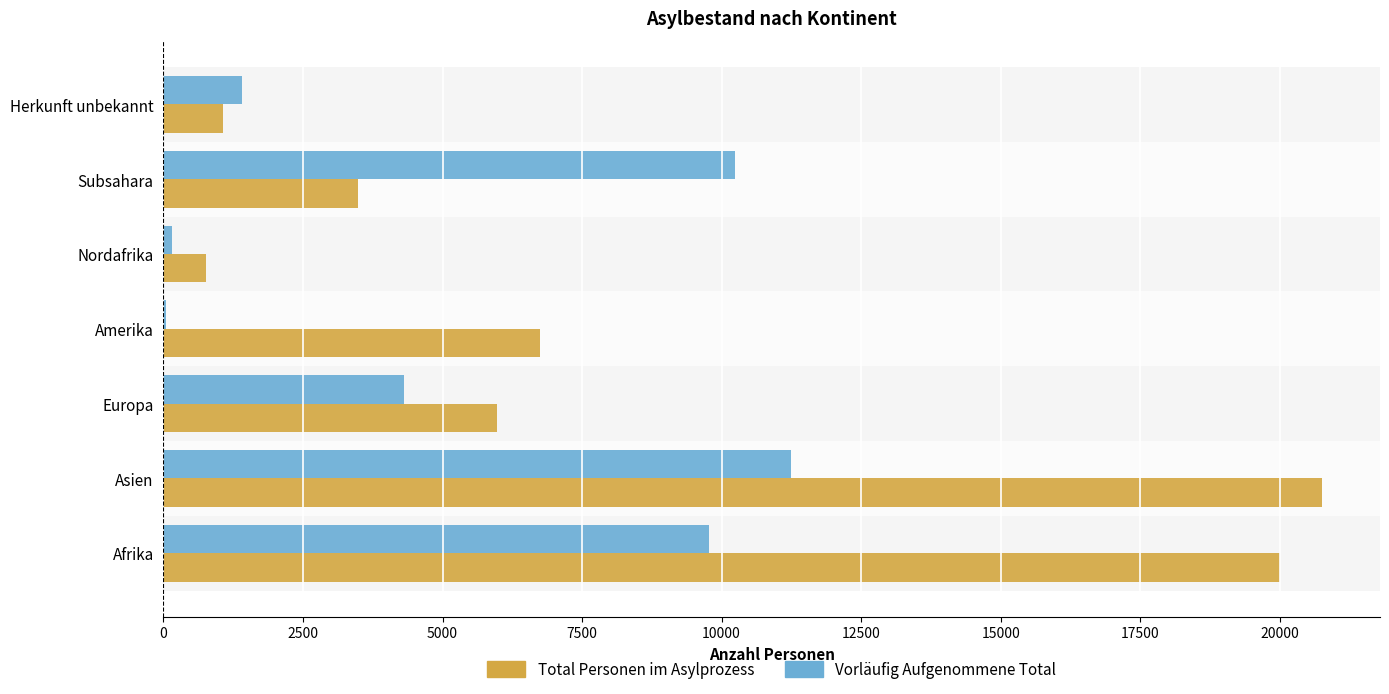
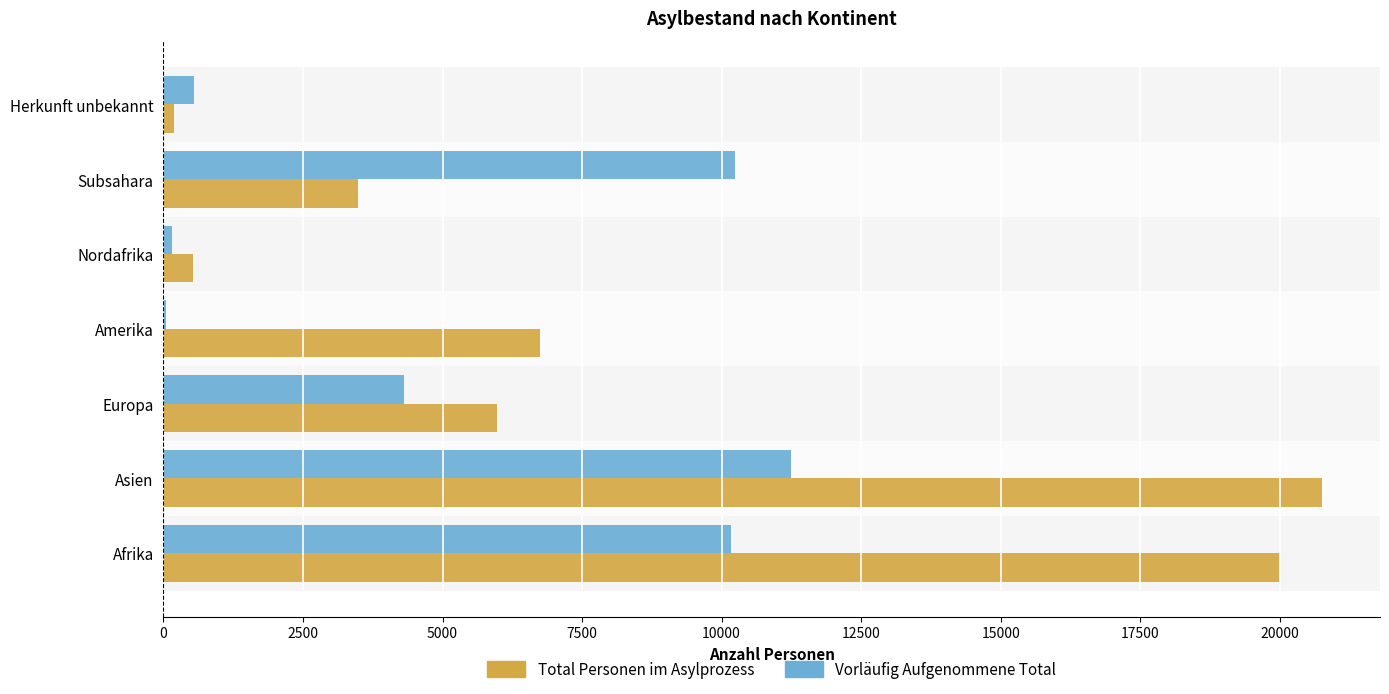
  {
    "Total Personen im Asylprozess": {
-     "Herkunft unbekannt": 1100,
+     "Herkunft unbekannt": 200,
      "Subsahara": 3500,
-     "Nordafrika": 800,
+     "Nordafrika": 500,
      "Amerika": 6700,
      "Europa": 6000,
      "Asien": 20800,
      "Afrika": 20000
    },
    "Vorläufig Aufgenommene Total": {
-     "Herkunft unbekannt": 1400,
+     "Herkunft unbekannt": 500,
      "Subsahara": 10200,
      "Nordafrika": 100,
      "Amerika": 100,
      "Europa": 4300,
      "Asien": 11200,
-     "Afrika": 9800
+     "Afrika": 10200
    }
  }
